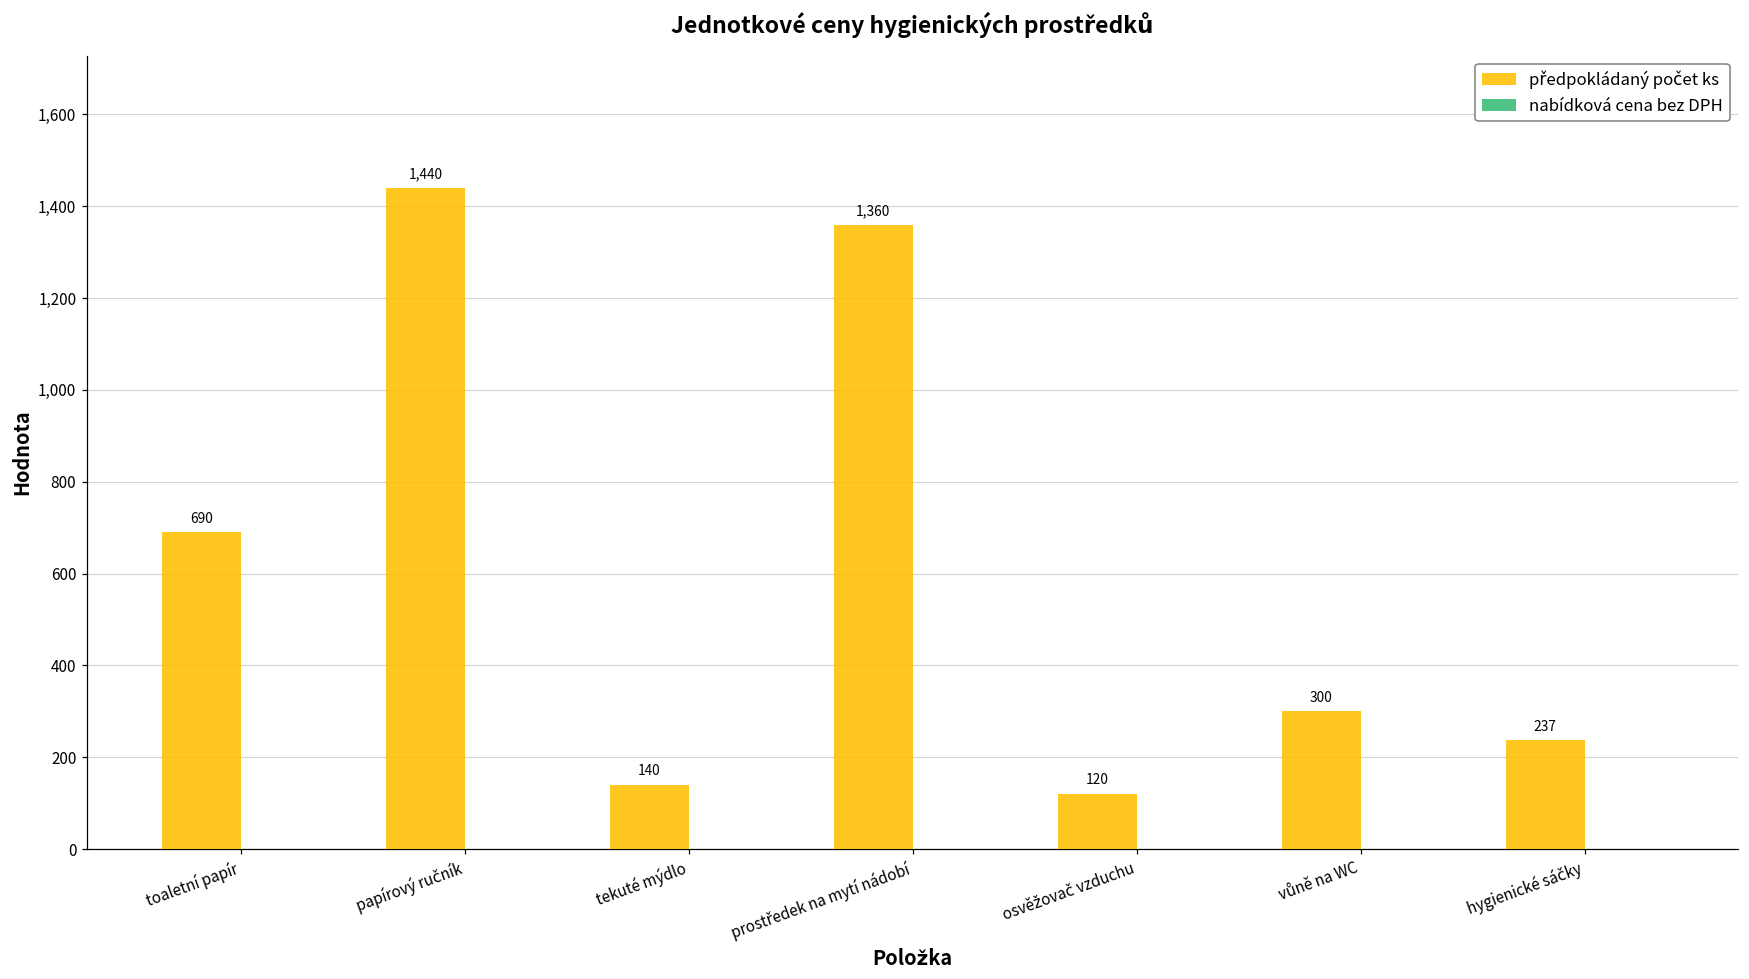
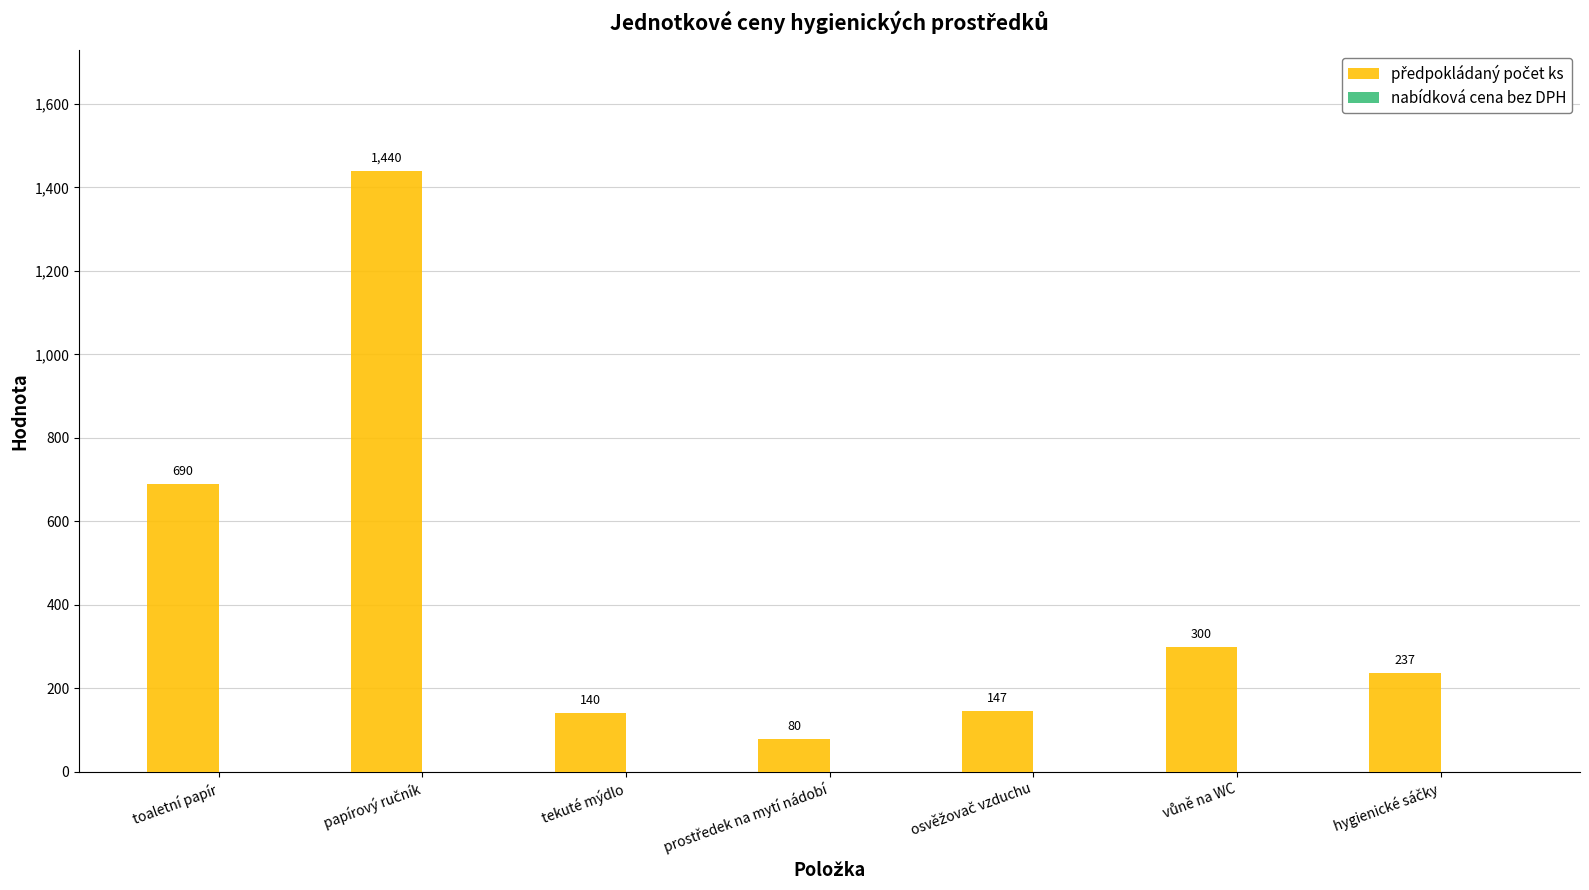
  {
    "předpokládaný počet ks": {
      "toaletní papír": "690",
      "papírový ručník": "1,440",
      "tekuté mýdlo": "140",
-     "prostředek na mytí nádobí": "1,360",
-     "osvěžovač vzduchu": "120",
+     "prostředek na mytí nádobí": "80",
+     "osvěžovač vzduchu": "147",
      "vůně na WC": "300",
      "hygienické sáčky": "237"
    },
    "nabídková cena bez DPH": {
      "toaletní papír": "0",
      "papírový ručník": "0",
      "tekuté mýdlo": "0",
      "prostředek na mytí nádobí": "0",
      "osvěžovač vzduchu": "0",
      "vůně na WC": "0",
      "hygienické sáčky": "0"
    }
  }
